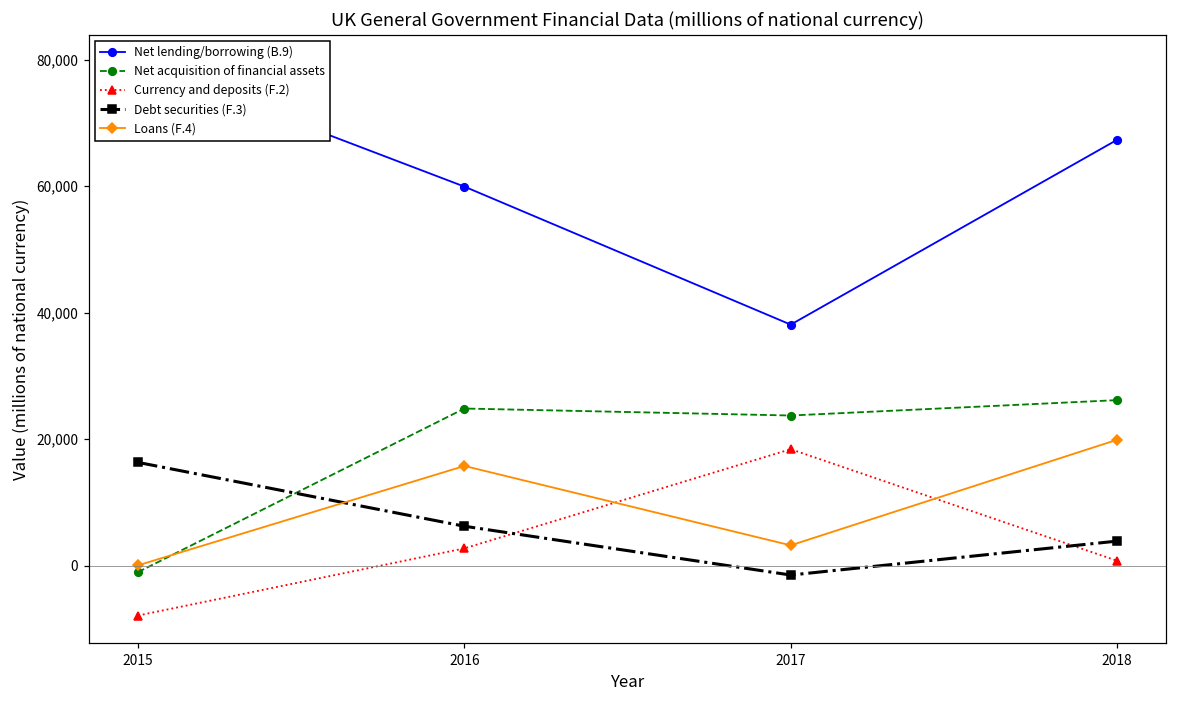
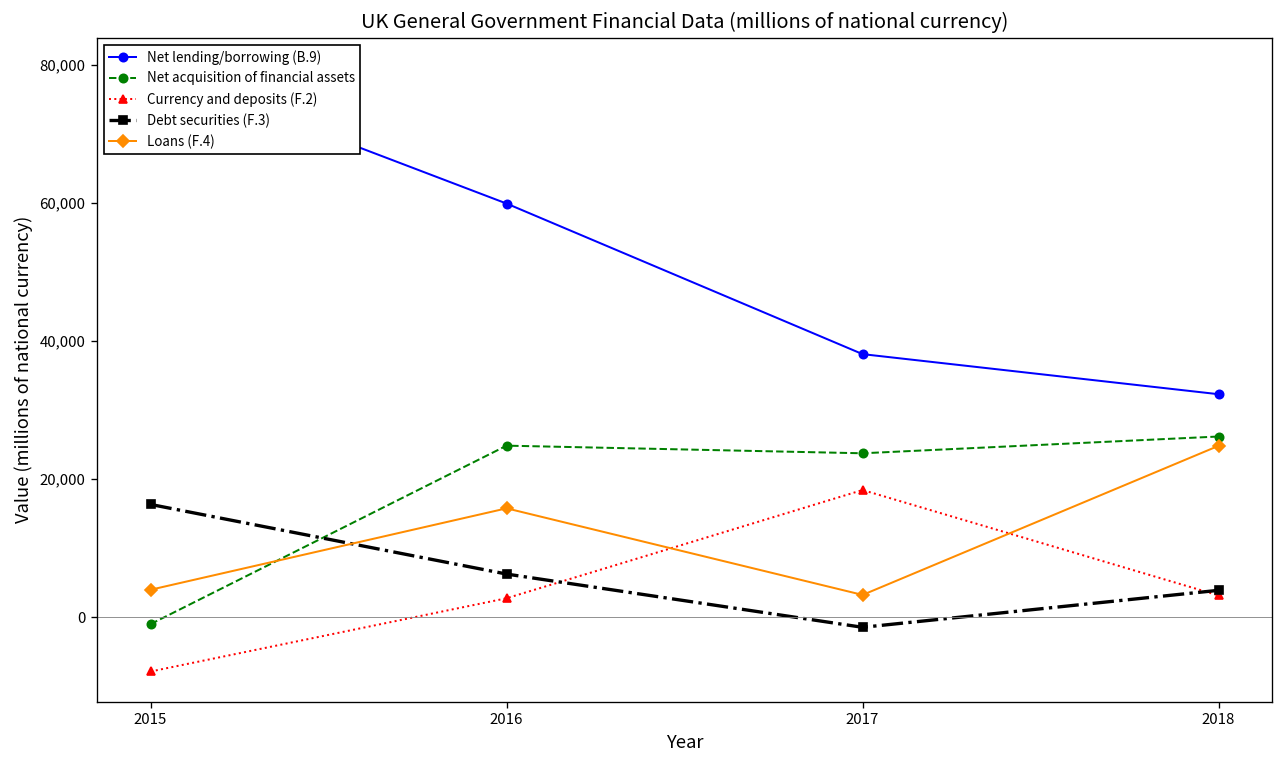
  {
    "Net lending/borrowing (B.9)": {
      "2016": "60,000",
      "2017": "38,000",
-     "2018": "67,000"
+     "2018": "32,000"
    },
    "Net acquisition of financial assets": {
      "2015": "-1,000",
      "2016": "25,000",
      "2017": "24,000",
      "2018": "26,000"
    },
    "Currency and deposits (F.2)": {
      "2015": "-8,000",
      "2016": "3,000",
      "2017": "18,000",
-     "2018": "1,000"
+     "2018": "3,000"
    },
    "Debt securities (F.3)": {
      "2015": "16,000",
      "2016": "6,000",
      "2017": "-1,000",
      "2018": "4,000"
    },
    "Loans (F.4)": {
-     "2015": "0",
+     "2015": "4,000",
      "2016": "16,000",
      "2017": "3,000",
-     "2018": "20,000"
+     "2018": "25,000"
    }
  }
